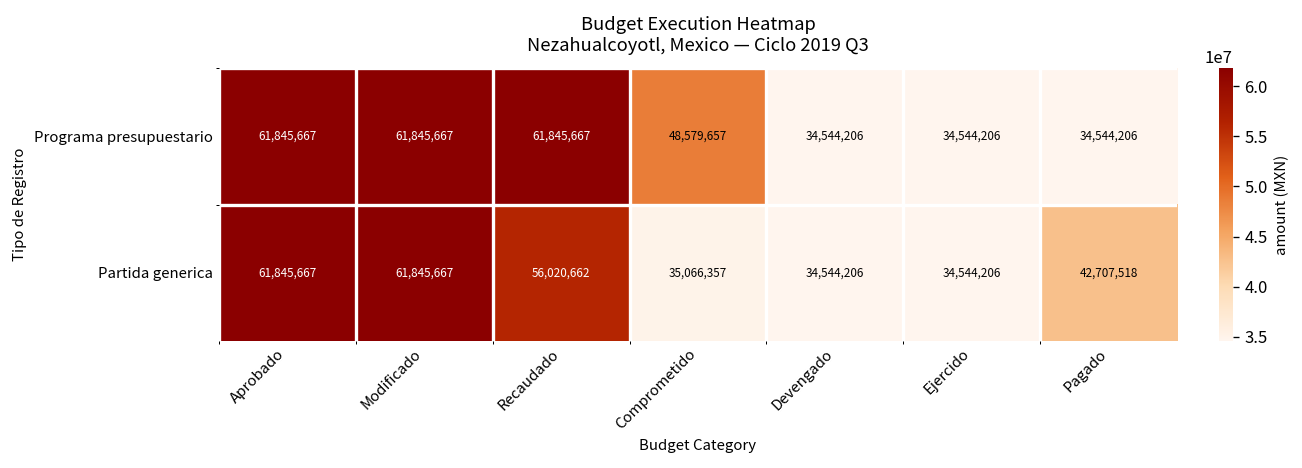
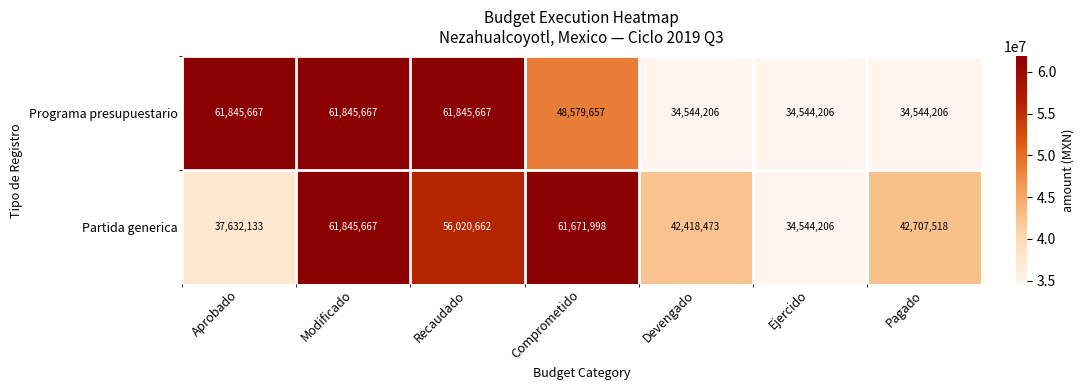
  {
    "Programa presupuestario": {
      "Aprobado": "61,845,667",
      "Modificado": "61,845,667",
      "Recaudado": "61,845,667",
      "Comprometido": "48,579,657",
      "Devengado": "34,544,206",
      "Ejercido": "34,544,206",
      "Pagado": "34,544,206"
    },
    "Partida generica": {
-     "Aprobado": "61,845,667",
+     "Aprobado": "37,632,133",
      "Modificado": "61,845,667",
      "Recaudado": "56,020,662",
-     "Comprometido": "35,066,357",
-     "Devengado": "34,544,206",
+     "Comprometido": "61,671,998",
+     "Devengado": "42,418,473",
      "Ejercido": "34,544,206",
      "Pagado": "42,707,518"
    }
  }
